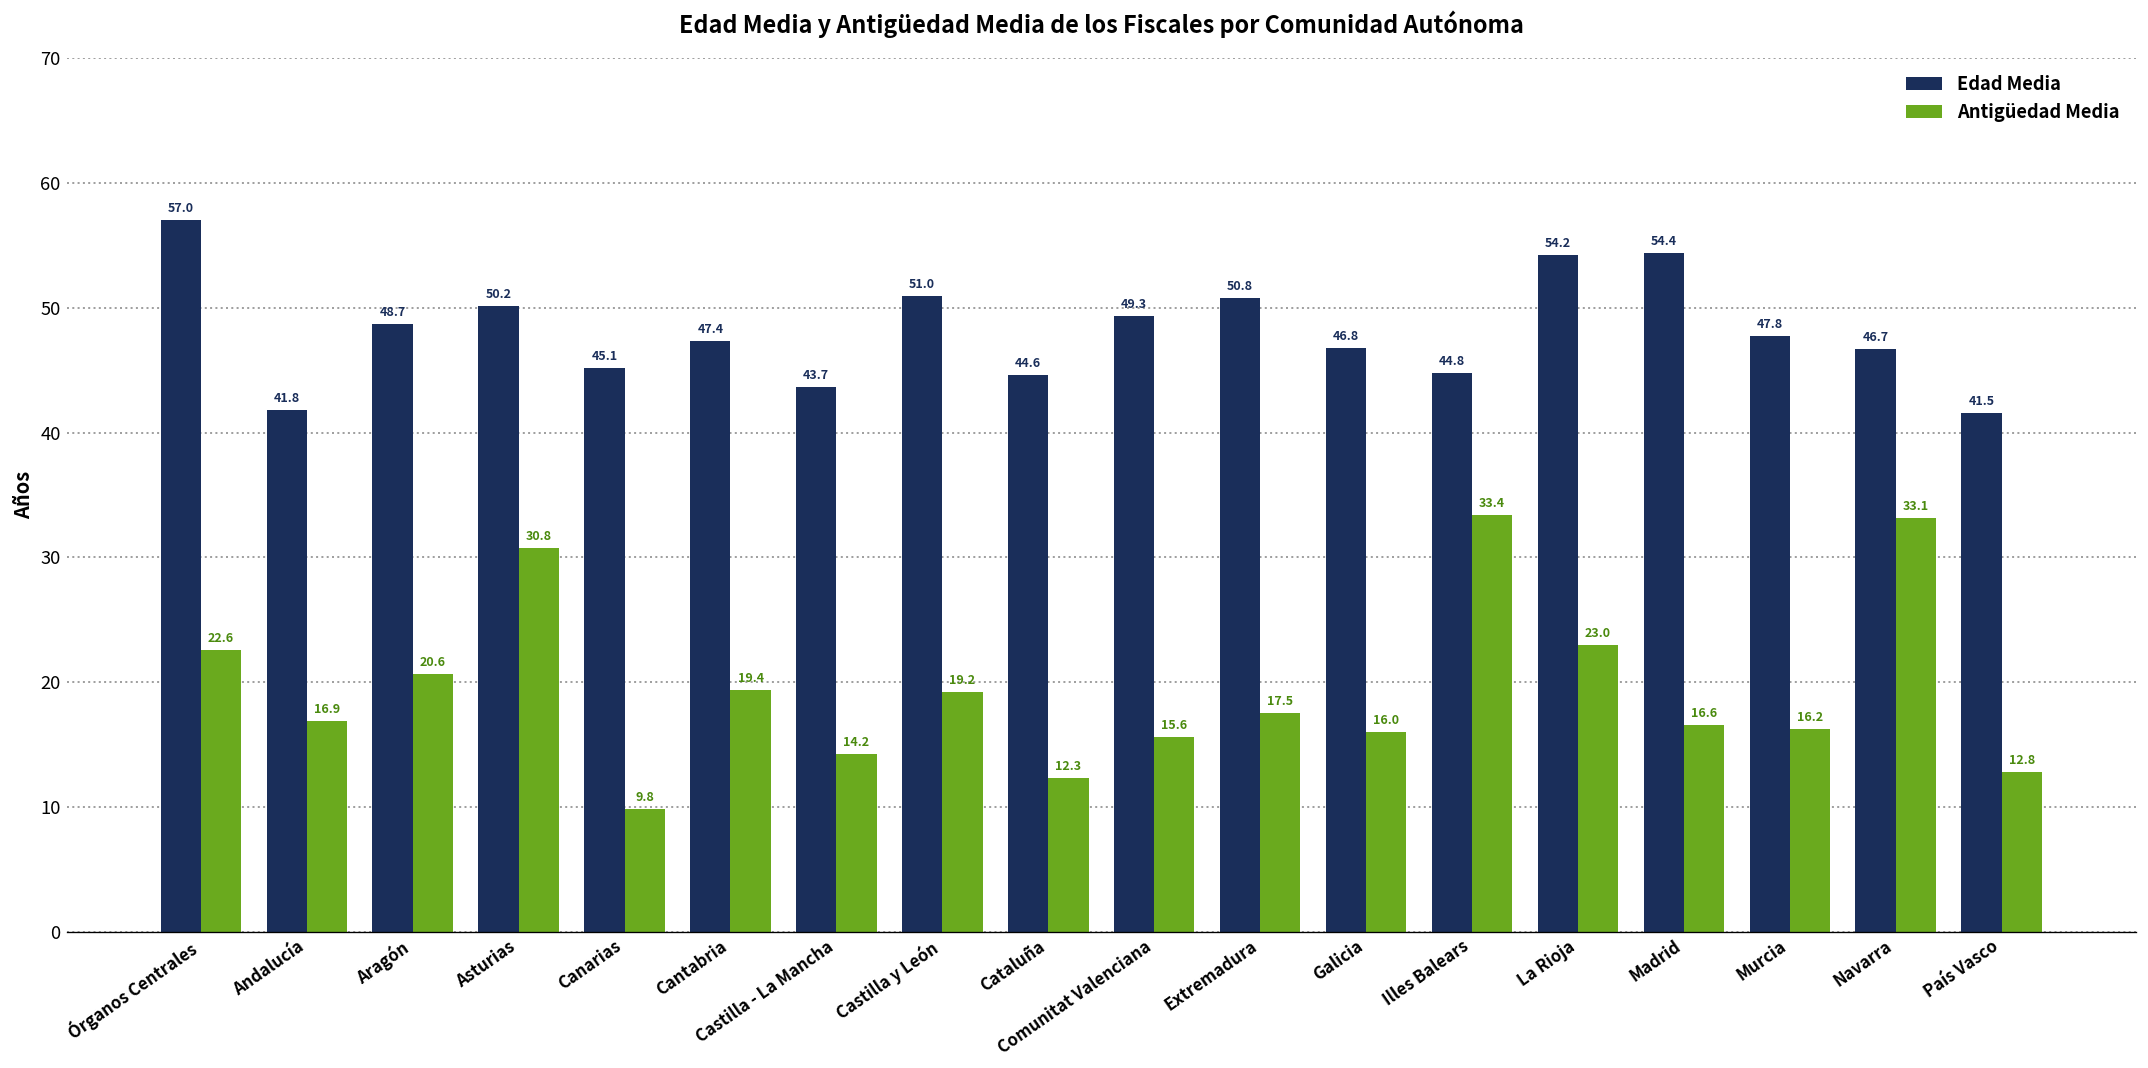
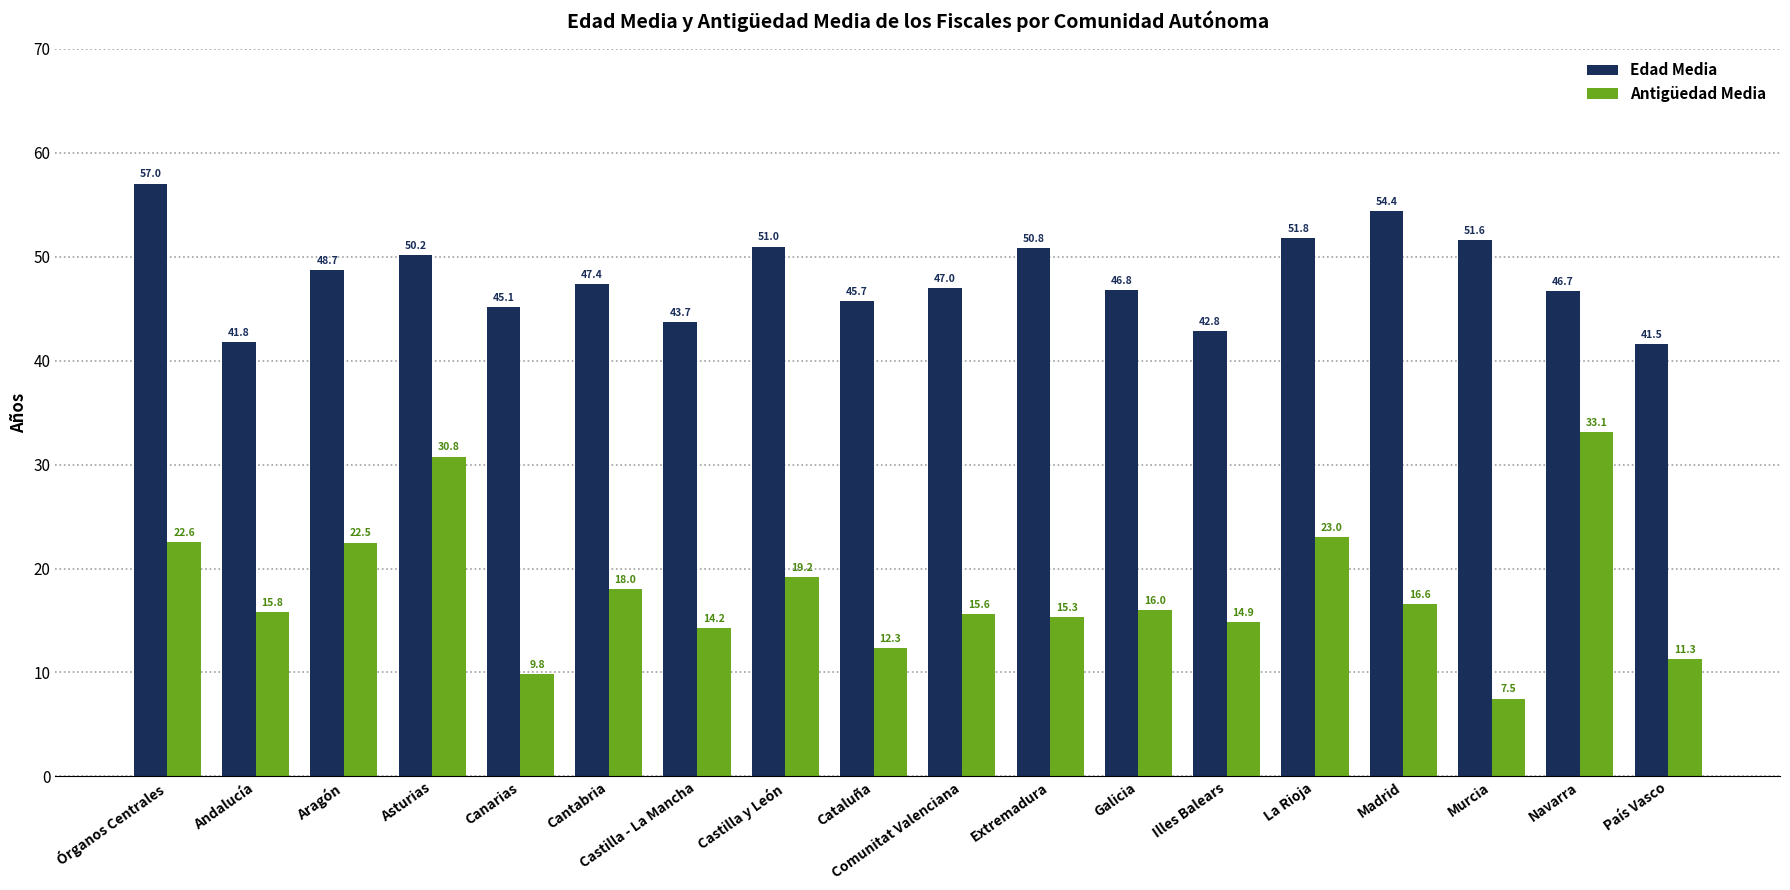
  {
    "Edad Media": {
      "Órganos Centrales": 57.0,
      "Andalucía": 41.8,
      "Aragón": 48.7,
      "Asturias": 50.2,
      "Canarias": 45.1,
      "Cantabria": 47.4,
      "Castilla - La Mancha": 43.7,
      "Castilla y León": 51.0,
-     "Cataluña": 44.6,
-     "Comunitat Valenciana": 49.3,
+     "Cataluña": 45.7,
+     "Comunitat Valenciana": 47.0,
      "Extremadura": 50.8,
      "Galicia": 46.8,
-     "Illes Balears": 44.8,
-     "La Rioja": 54.2,
+     "Illes Balears": 42.8,
+     "La Rioja": 51.8,
      "Madrid": 54.4,
-     "Murcia": 47.8,
+     "Murcia": 51.6,
      "Navarra": 46.7,
      "País Vasco": 41.5
    },
    "Antigüedad Media": {
      "Órganos Centrales": 22.6,
-     "Andalucía": 16.9,
-     "Aragón": 20.6,
+     "Andalucía": 15.8,
+     "Aragón": 22.5,
      "Asturias": 30.8,
      "Canarias": 9.8,
-     "Cantabria": 19.4,
+     "Cantabria": 18.0,
      "Castilla - La Mancha": 14.2,
      "Castilla y León": 19.2,
      "Cataluña": 12.3,
      "Comunitat Valenciana": 15.6,
-     "Extremadura": 17.5,
+     "Extremadura": 15.3,
      "Galicia": 16.0,
-     "Illes Balears": 33.4,
+     "Illes Balears": 14.9,
      "La Rioja": 23.0,
      "Madrid": 16.6,
-     "Murcia": 16.2,
+     "Murcia": 7.5,
      "Navarra": 33.1,
-     "País Vasco": 12.8
+     "País Vasco": 11.3
    }
  }
